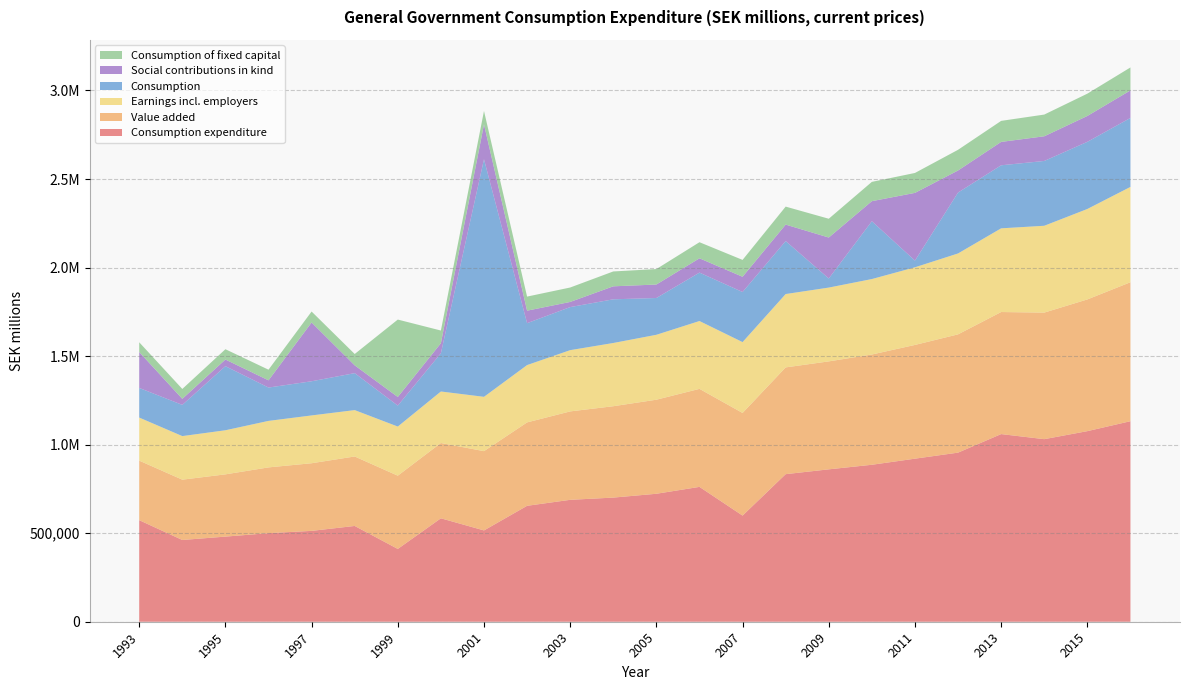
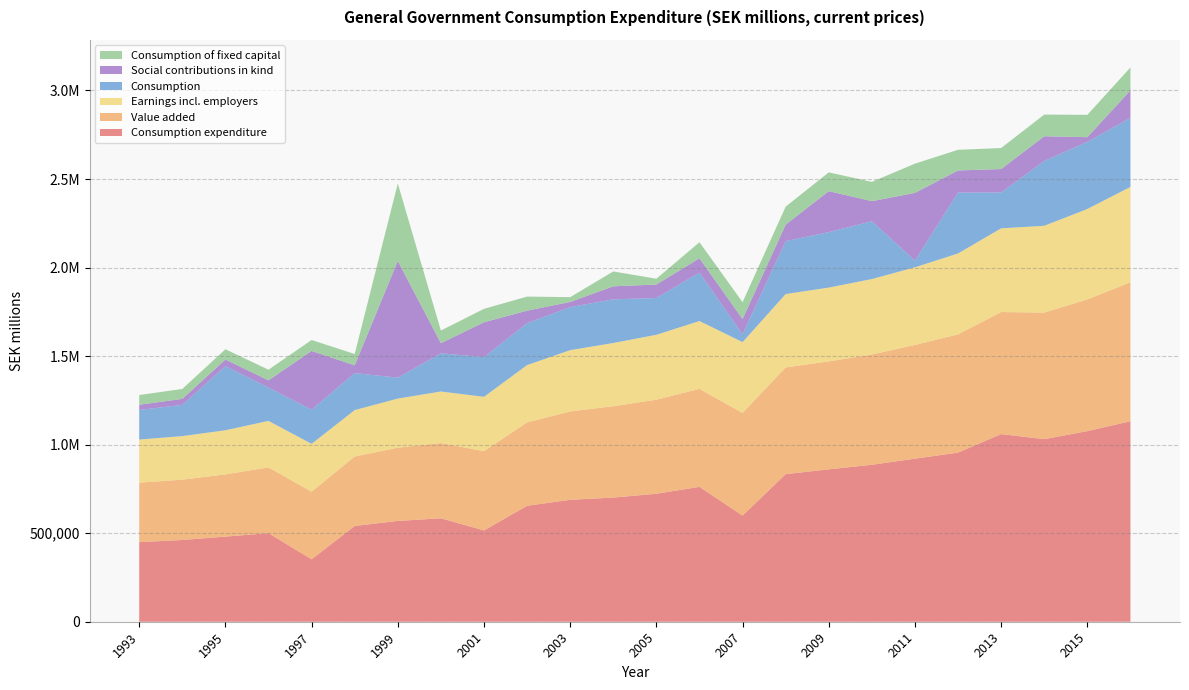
  {
    "Consumption expenditure": {
-     "1993": "570,000",
+     "1993": "450,000",
      "1995": "480,000",
-     "1997": "510,000",
-     "1999": "410,000",
+     "1997": "350,000",
+     "1999": "570,000",
      "2001": "520,000",
      "2003": "690,000",
      "2005": "720,000",
      "2007": "600,000",
      "2009": "860,000",
      "2011": "920,000",
      "2013": "1,060,000",
      "2015": "1,080,000"
    },
    "Consumption": {
      "1993": "170,000",
      "1995": "360,000",
      "1997": "190,000",
      "1999": "120,000",
-     "2001": "1,340,000",
+     "2001": "220,000",
      "2003": "240,000",
      "2005": "210,000",
-     "2007": "280,000",
-     "2009": "50,000",
+     "2007": "40,000",
+     "2009": "310,000",
      "2011": "40,000",
-     "2013": "360,000",
+     "2013": "200,000",
      "2015": "380,000"
    },
    "Social contributions in kind": {
-     "1993": "200,000",
+     "1993": "30,000",
      "1995": "40,000",
      "1997": "330,000",
-     "1999": "50,000",
+     "1999": "660,000",
      "2001": "200,000",
      "2003": "30,000",
      "2005": "80,000",
      "2007": "90,000",
      "2009": "230,000",
      "2011": "380,000",
      "2013": "130,000",
-     "2015": "150,000"
+     "2015": "30,000"
    },
    "Consumption of fixed capital": {
      "1993": "50,000",
      "1995": "60,000",
      "1997": "60,000",
      "1999": "440,000",
      "2001": "80,000",
-     "2003": "80,000",
-     "2005": "90,000",
+     "2003": "30,000",
+     "2005": "30,000",
      "2007": "100,000",
      "2009": "110,000",
-     "2011": "110,000",
+     "2011": "170,000",
      "2013": "120,000",
      "2015": "130,000"
    }
  }
